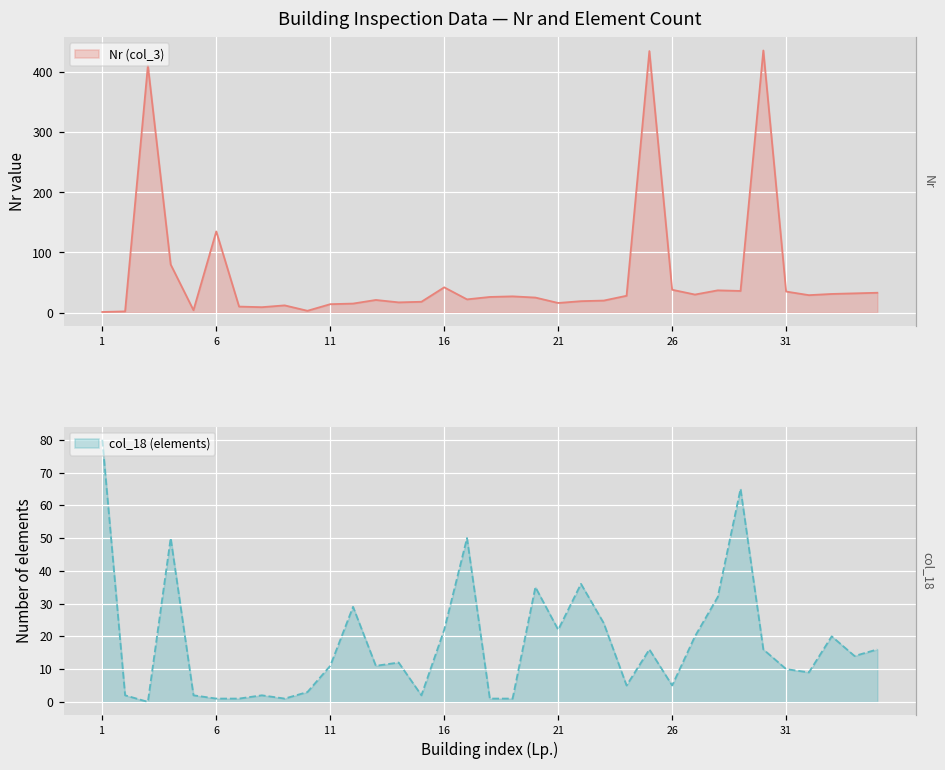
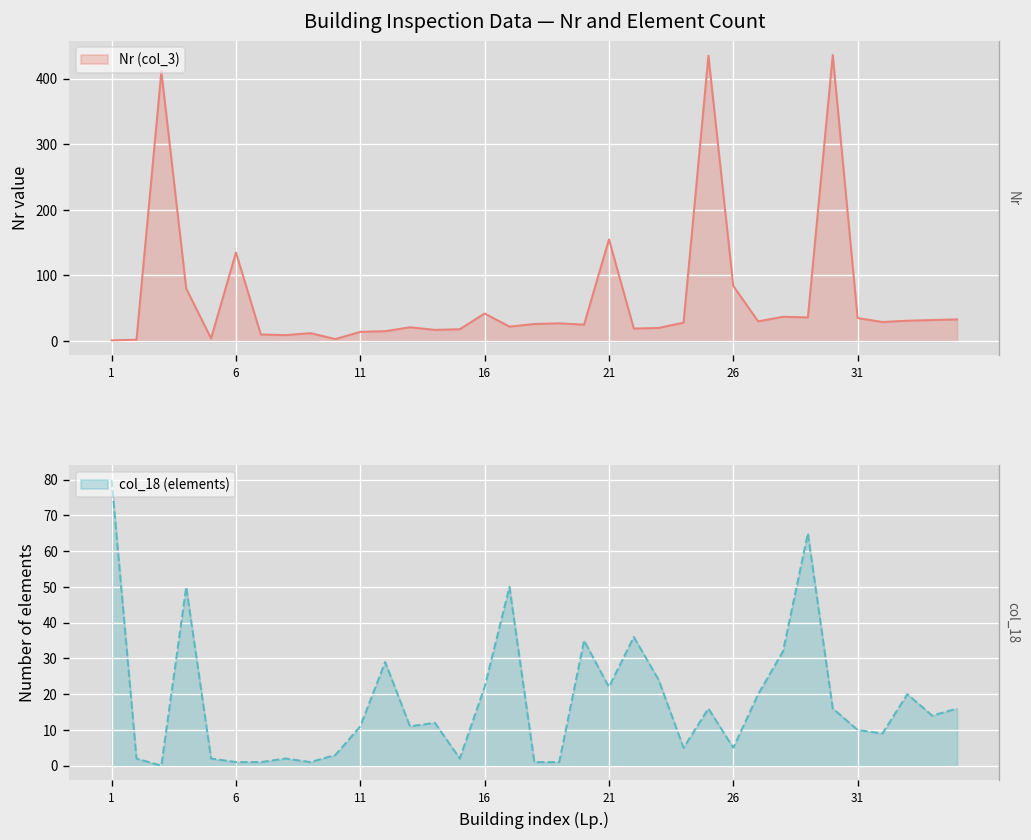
  {
    "Building Inspection Data — Nr and Element Count": {
      "1": 0,
      "6": 140,
      "11": 10,
      "16": 40,
-     "21": 20,
-     "26": 40,
+     "21": 160,
+     "26": 80,
      "31": 40
    }
  }
